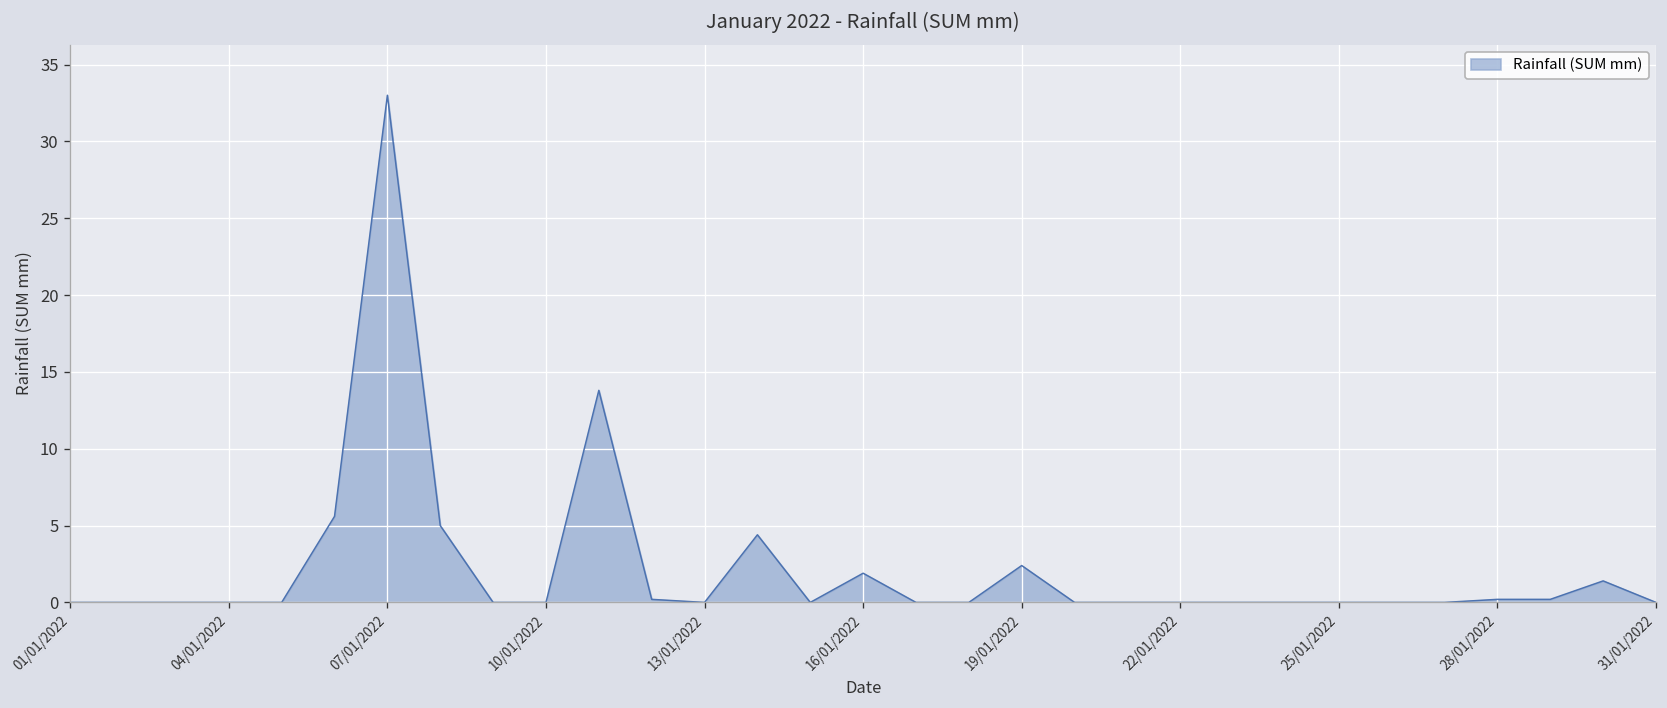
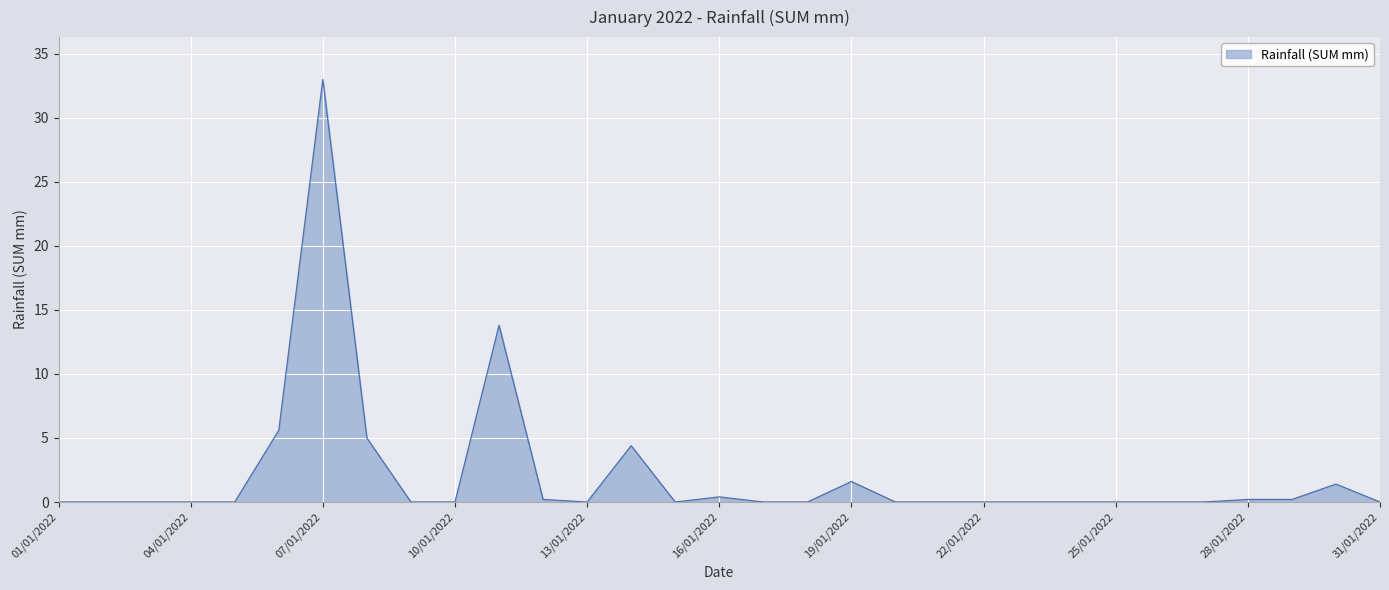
  {
    "01/01/2022": 0.0,
    "04/01/2022": 0.0,
    "07/01/2022": 33.0,
    "10/01/2022": 0.0,
    "13/01/2022": 0.0,
-   "16/01/2022": 1.9,
-   "19/01/2022": 2.4,
+   "16/01/2022": 0.4,
+   "19/01/2022": 1.6,
    "22/01/2022": 0.0,
    "25/01/2022": 0.0,
    "28/01/2022": 0.2,
    "31/01/2022": 0.0
  }
